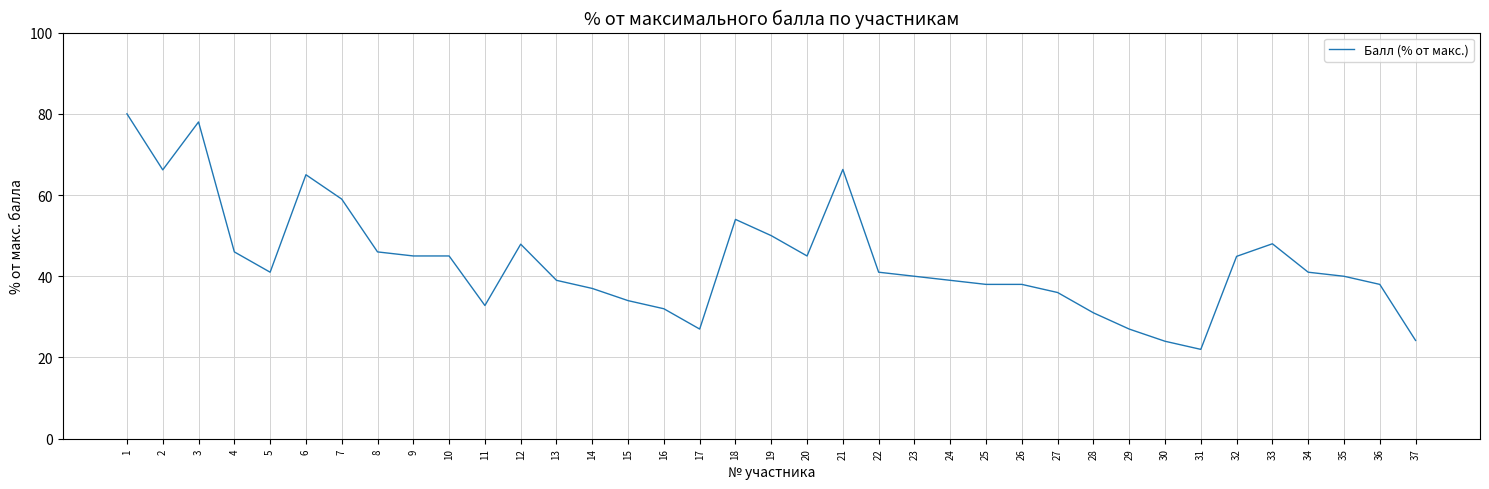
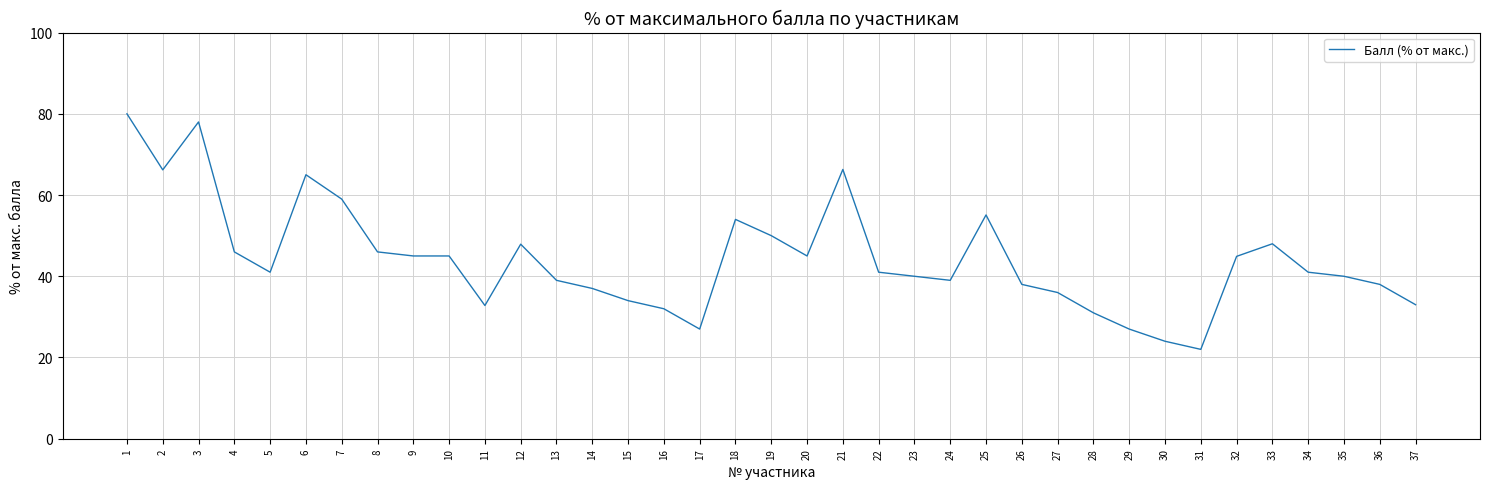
  {
    "1": 80,
    "2": 66,
    "3": 78,
    "4": 46,
    "5": 41,
    "6": 65,
    "7": 59,
    "8": 46,
    "9": 45,
    "10": 45,
    "11": 33,
    "12": 48,
    "13": 39,
    "14": 37,
    "15": 34,
    "16": 32,
    "17": 27,
    "18": 54,
    "19": 50,
    "20": 45,
    "21": 66,
    "22": 41,
    "23": 40,
    "24": 39,
-   "25": 38,
+   "25": 55,
    "26": 38,
    "27": 36,
    "28": 31,
    "29": 27,
    "30": 24,
    "31": 22,
    "32": 45,
    "33": 48,
    "34": 41,
    "35": 40,
    "36": 38,
-   "37": 24
+   "37": 33
  }
